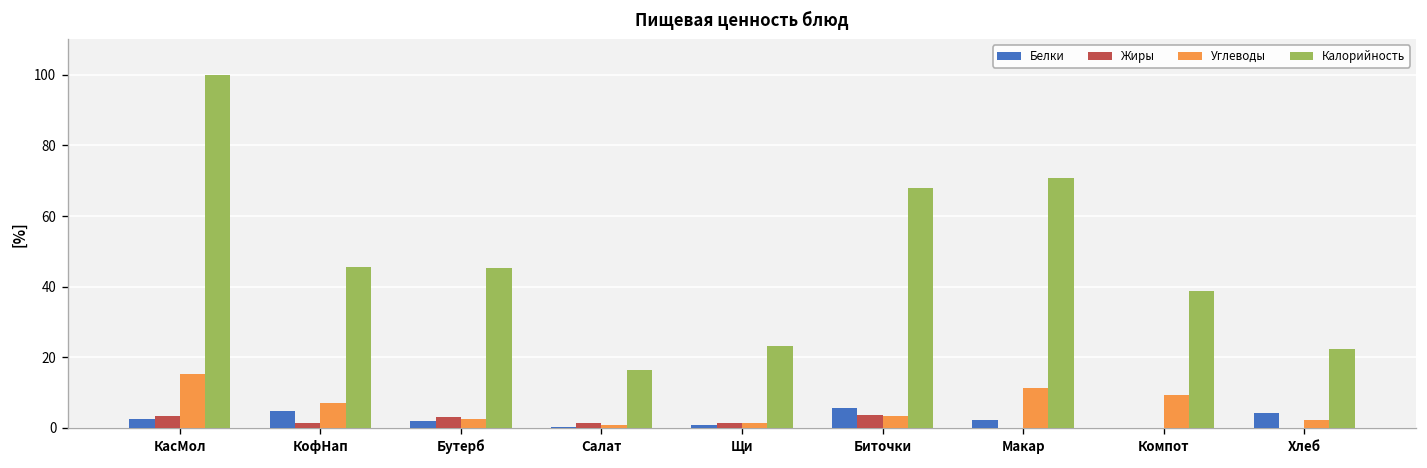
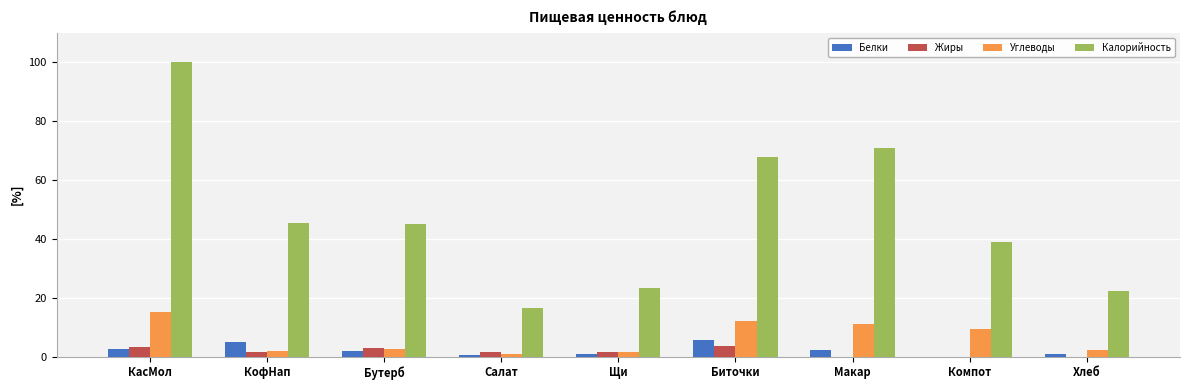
  {
    "Белки": {
      "КасМол": 3,
      "КофНап": 5,
      "Бутерб": 2,
      "Биточки": 6,
      "Макар": 2,
      "Компот": 0,
-     "Хлеб": 4
+     "Хлеб": 1
    },
    "Жиры": {
      "КасМол": 3,
      "КофНап": 1,
      "Бутерб": 3,
      "Салат": 1,
      "Щи": 1,
      "Биточки": 4,
      "Макар": 0,
      "Компот": 0,
      "Хлеб": 0
    },
    "Углеводы": {
      "КасМол": 15,
-     "КофНап": 7,
+     "КофНап": 2,
      "Бутерб": 3,
      "Щи": 1,
-     "Биточки": 3,
+     "Биточки": 12,
      "Макар": 11,
      "Компот": 9,
      "Хлеб": 2
    },
    "Калорийность": {
      "КасМол": 100,
      "КофНап": 46,
      "Бутерб": 45,
      "Салат": 16,
      "Щи": 23,
      "Биточки": 68,
      "Макар": 71,
      "Компот": 39,
      "Хлеб": 22
    }
  }
